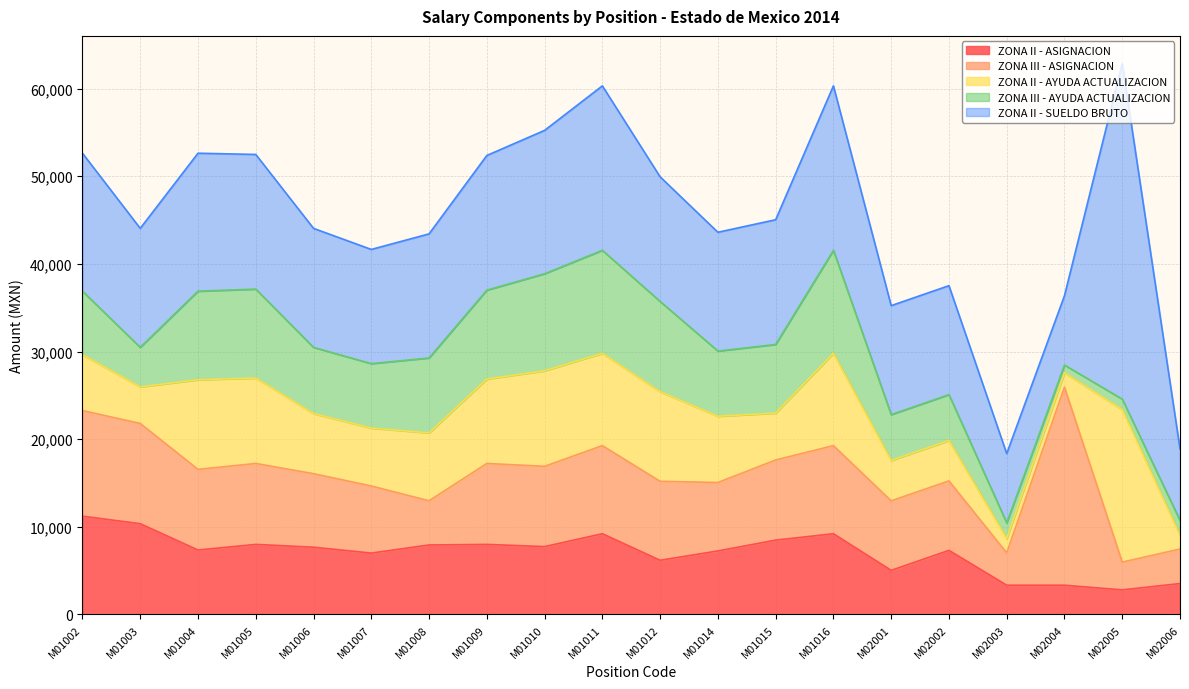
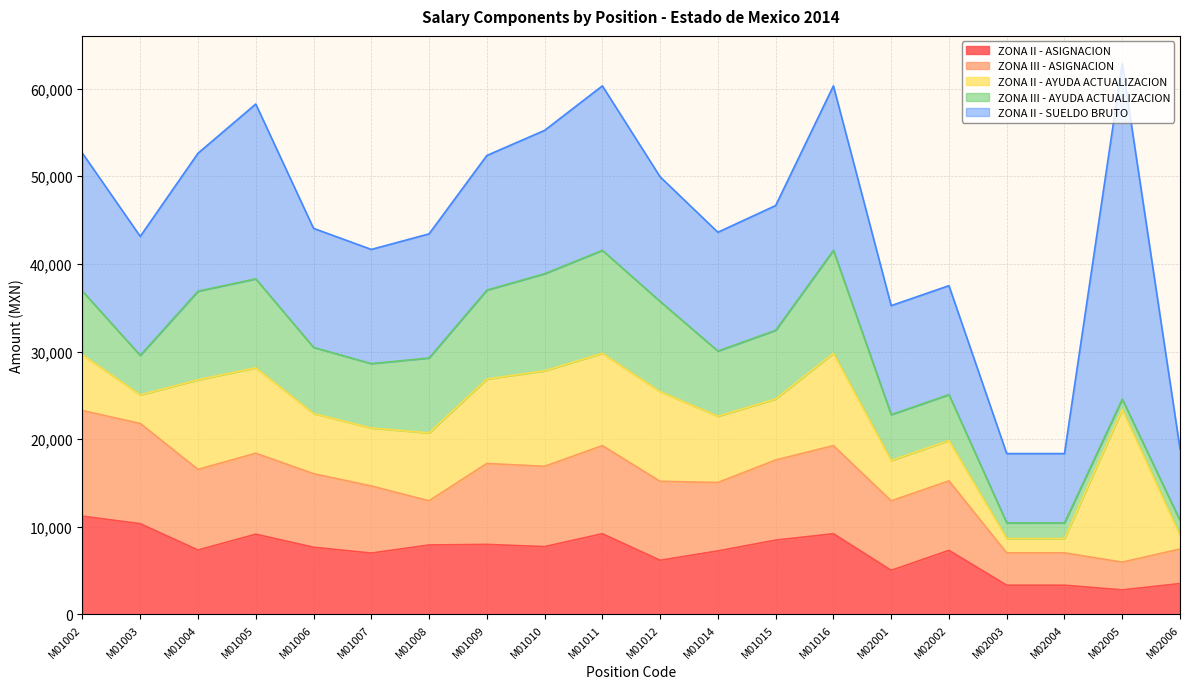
  {
    "ZONA II - ASIGNACION": {
      "M01002": "11,000",
      "M01003": "10,000",
      "M01004": "7,000",
-     "M01005": "8,000",
+     "M01005": "9,000",
      "M01006": "8,000",
      "M01007": "7,000",
      "M01008": "8,000",
      "M01009": "8,000",
      "M01010": "8,000",
      "M01011": "9,000",
      "M01012": "6,000",
      "M01014": "7,000",
      "M01015": "8,000",
      "M01016": "9,000",
      "M02001": "5,000",
      "M02002": "7,000",
      "M02003": "3,000",
      "M02004": "3,000",
      "M02005": "3,000",
      "M02006": "4,000"
    },
    "ZONA III - ASIGNACION": {
      "M01002": "12,000",
      "M01003": "11,000",
      "M01004": "9,000",
      "M01005": "9,000",
      "M01006": "8,000",
      "M01007": "8,000",
      "M01008": "5,000",
      "M01009": "9,000",
      "M01010": "9,000",
      "M01011": "10,000",
      "M01012": "9,000",
      "M01014": "8,000",
      "M01015": "9,000",
      "M01016": "10,000",
      "M02001": "8,000",
      "M02002": "8,000",
      "M02003": "4,000",
-     "M02004": "23,000",
+     "M02004": "4,000",
      "M02005": "3,000",
      "M02006": "4,000"
    },
    "ZONA II - AYUDA ACTUALIZACION": {
      "M01002": "6,000",
-     "M01003": "4,000",
+     "M01003": "3,000",
      "M01004": "10,000",
      "M01005": "10,000",
      "M01006": "7,000",
      "M01007": "7,000",
      "M01008": "8,000",
      "M01009": "10,000",
      "M01010": "11,000",
      "M01011": "11,000",
      "M01012": "10,000",
      "M01014": "8,000",
-     "M01015": "5,000",
+     "M01015": "7,000",
      "M01016": "11,000",
      "M02001": "5,000",
      "M02002": "5,000",
      "M02003": "2,000",
      "M02004": "2,000",
      "M02005": "17,000",
      "M02006": "2,000"
    },
    "ZONA III - AYUDA ACTUALIZACION": {
      "M01002": "7,000",
      "M01003": "5,000",
      "M01004": "10,000",
      "M01005": "10,000",
      "M01006": "8,000",
      "M01007": "7,000",
      "M01008": "9,000",
      "M01009": "10,000",
      "M01010": "11,000",
      "M01011": "12,000",
      "M01012": "10,000",
      "M01014": "7,000",
      "M01015": "8,000",
      "M01016": "12,000",
      "M02001": "5,000",
      "M02002": "5,000",
      "M02003": "2,000",
-     "M02004": "1,000",
+     "M02004": "2,000",
      "M02005": "1,000",
      "M02006": "2,000"
    },
    "ZONA II - SUELDO BRUTO": {
      "M01002": "16,000",
      "M01003": "14,000",
      "M01004": "16,000",
-     "M01005": "15,000",
+     "M01005": "20,000",
      "M01006": "14,000",
      "M01007": "13,000",
      "M01008": "14,000",
      "M01009": "15,000",
      "M01010": "16,000",
      "M01011": "19,000",
      "M01012": "14,000",
      "M01014": "14,000",
      "M01015": "14,000",
      "M01016": "19,000",
      "M02001": "12,000",
      "M02002": "12,000",
      "M02003": "8,000",
      "M02004": "8,000",
      "M02006": "8,000"
    }
  }
